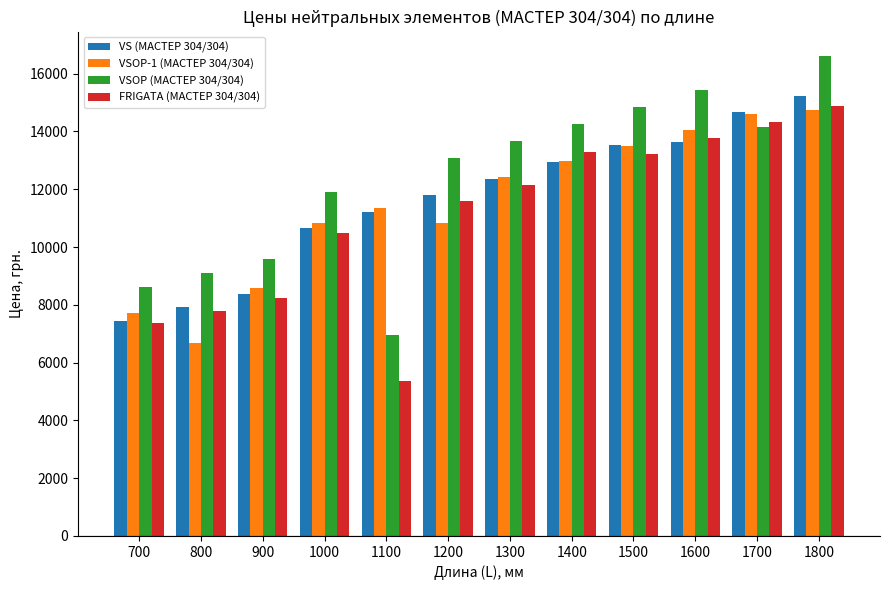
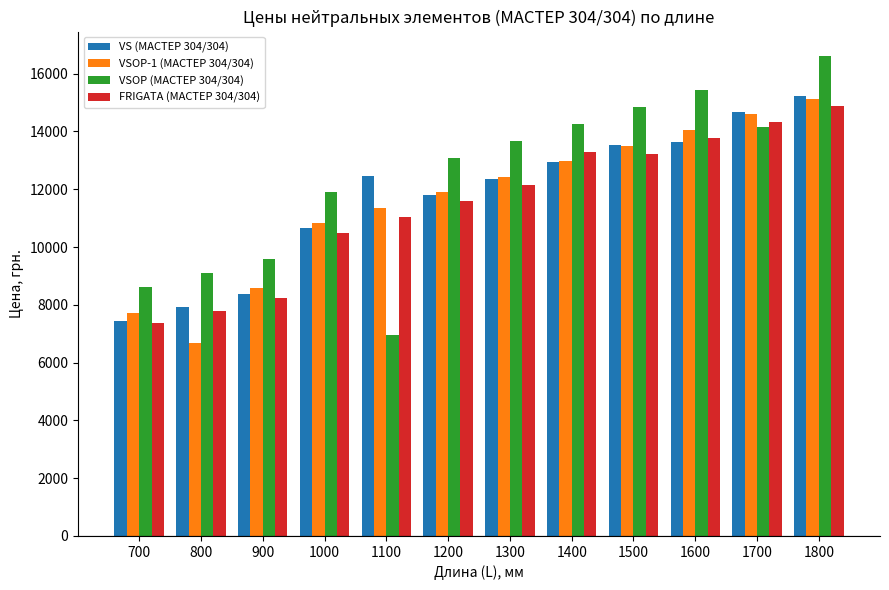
  {
    "VS (МАСТЕР 304/304)": {
      "700": 7500,
      "800": 7900,
      "900": 8400,
      "1000": 10700,
-     "1100": 11200,
+     "1100": 12500,
      "1200": 11800,
      "1300": 12400,
      "1400": 12900,
      "1500": 13500,
      "1600": 13600,
      "1700": 14700,
      "1800": 15200
    },
    "VSOP-1 (МАСТЕР 304/304)": {
      "700": 7700,
      "800": 6700,
      "900": 8600,
      "1000": 10800,
      "1100": 11400,
-     "1200": 10800,
+     "1200": 11900,
      "1300": 12400,
      "1400": 13000,
      "1500": 13500,
      "1600": 14100,
      "1700": 14600,
-     "1800": 14700
+     "1800": 15100
    },
    "VSOP (МАСТЕР 304/304)": {
      "700": 8600,
      "800": 9100,
      "900": 9600,
      "1000": 11900,
      "1100": 6900,
      "1200": 13100,
      "1300": 13700,
      "1400": 14300,
      "1500": 14900,
      "1600": 15400,
      "1700": 14100,
      "1800": 16600
    },
    "FRIGATA (МАСТЕР 304/304)": {
      "700": 7400,
      "800": 7800,
      "900": 8200,
      "1000": 10500,
-     "1100": 5400,
+     "1100": 11000,
      "1200": 11600,
      "1300": 12100,
      "1400": 13300,
      "1500": 13200,
      "1600": 13800,
      "1700": 14300,
      "1800": 14900
    }
  }
